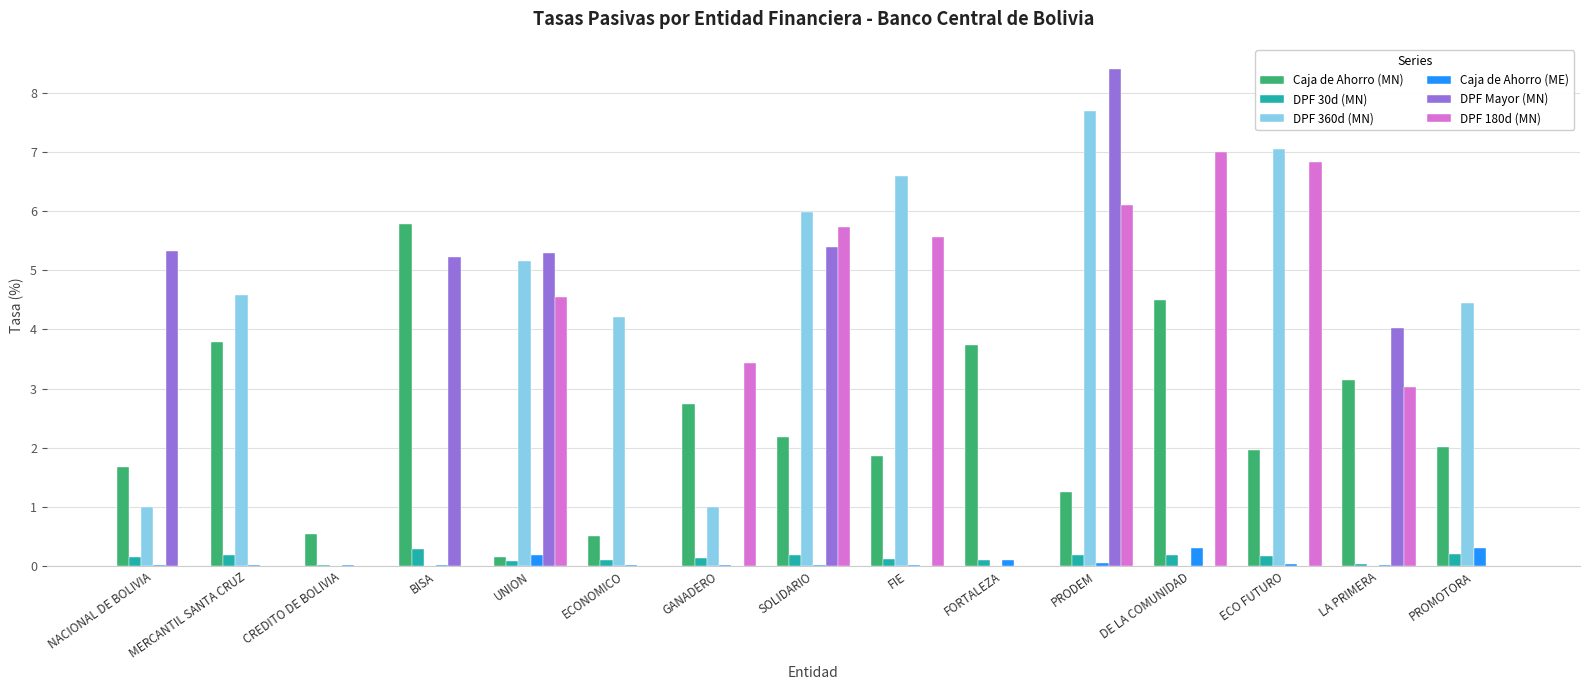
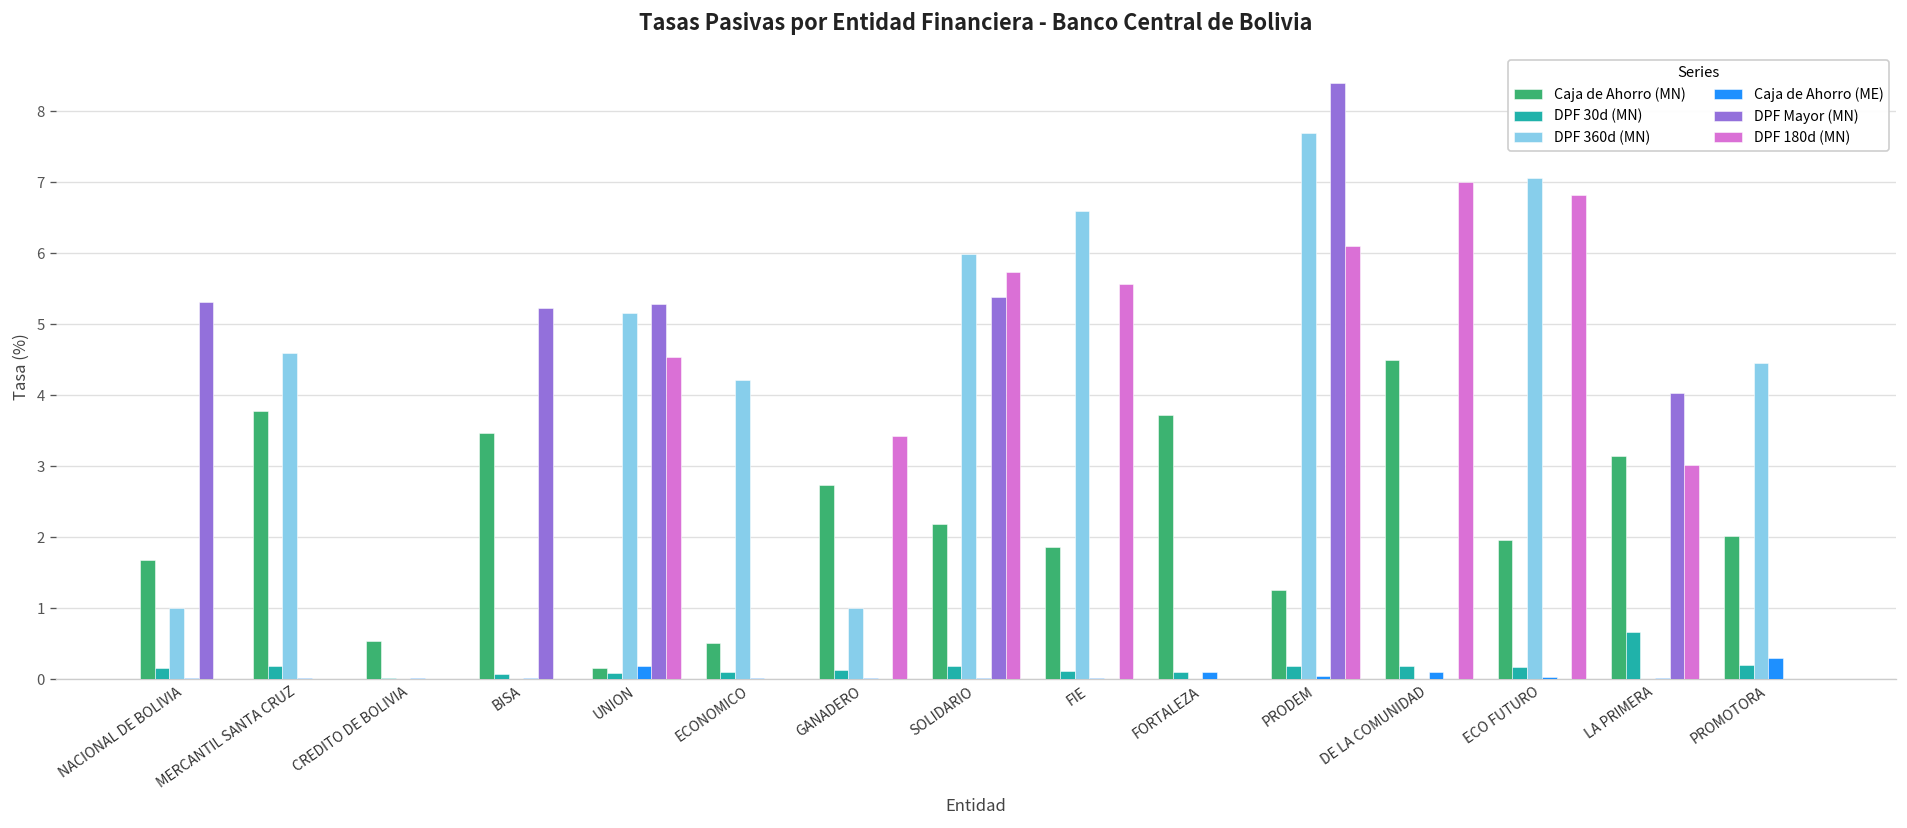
  {
    "Caja de Ahorro (MN)": {
      "NACIONAL DE BOLIVIA": 1.7,
      "MERCANTIL SANTA CRUZ": 3.8,
      "CREDITO DE BOLIVIA": 0.5,
-     "BISA": 5.8,
+     "BISA": 3.5,
      "UNION": 0.2,
      "ECONOMICO": 0.5,
      "GANADERO": 2.7,
      "SOLIDARIO": 2.2,
      "FIE": 1.9,
      "FORTALEZA": 3.7,
      "PRODEM": 1.3,
      "DE LA COMUNIDAD": 4.5,
      "ECO FUTURO": 2.0,
      "LA PRIMERA": 3.1,
      "PROMOTORA": 2.0
    },
    "DPF 30d (MN)": {
      "NACIONAL DE BOLIVIA": 0.2,
      "MERCANTIL SANTA CRUZ": 0.2,
-     "BISA": 0.3,
+     "BISA": 0.1,
      "UNION": 0.1,
      "ECONOMICO": 0.1,
      "GANADERO": 0.1,
      "SOLIDARIO": 0.2,
      "FIE": 0.1,
      "FORTALEZA": 0.1,
      "PRODEM": 0.2,
      "DE LA COMUNIDAD": 0.2,
      "ECO FUTURO": 0.2,
-     "LA PRIMERA": 0.0,
+     "LA PRIMERA": 0.7,
      "PROMOTORA": 0.2
    },
    "DPF 360d (MN)": {
      "NACIONAL DE BOLIVIA": 1.0,
      "MERCANTIL SANTA CRUZ": 4.6,
      "CREDITO DE BOLIVIA": 0.0,
      "BISA": 0.0,
      "UNION": 5.2,
      "ECONOMICO": 4.2,
      "GANADERO": 1.0,
      "SOLIDARIO": 6.0,
      "FIE": 6.6,
      "FORTALEZA": 0.0,
      "PRODEM": 7.7,
      "DE LA COMUNIDAD": 0.0,
      "ECO FUTURO": 7.1,
      "LA PRIMERA": 0.0,
      "PROMOTORA": 4.5
    },
    "Caja de Ahorro (ME)": {
      "UNION": 0.2,
      "FORTALEZA": 0.1,
      "PRODEM": 0.1,
-     "DE LA COMUNIDAD": 0.3,
+     "DE LA COMUNIDAD": 0.1,
      "PROMOTORA": 0.3
    },
    "DPF Mayor (MN)": {
      "NACIONAL DE BOLIVIA": 5.3,
      "MERCANTIL SANTA CRUZ": 0.0,
      "CREDITO DE BOLIVIA": 0.0,
      "BISA": 5.2,
      "UNION": 5.3,
      "ECONOMICO": 0.0,
      "GANADERO": 0.0,
      "SOLIDARIO": 5.4,
      "FIE": 0.0,
      "FORTALEZA": 0.0,
      "PRODEM": 8.4,
      "DE LA COMUNIDAD": 0.0,
      "ECO FUTURO": 0.0,
      "LA PRIMERA": 4.0,
      "PROMOTORA": 0.0
    },
    "DPF 180d (MN)": {
      "NACIONAL DE BOLIVIA": 0.0,
      "MERCANTIL SANTA CRUZ": 0.0,
      "CREDITO DE BOLIVIA": 0.0,
      "BISA": 0.0,
      "UNION": 4.5,
      "ECONOMICO": 0.0,
      "GANADERO": 3.4,
      "SOLIDARIO": 5.7,
      "FIE": 5.6,
      "FORTALEZA": 0.0,
      "PRODEM": 6.1,
      "DE LA COMUNIDAD": 7.0,
      "ECO FUTURO": 6.8,
      "LA PRIMERA": 3.0,
      "PROMOTORA": 0.0
    }
  }
